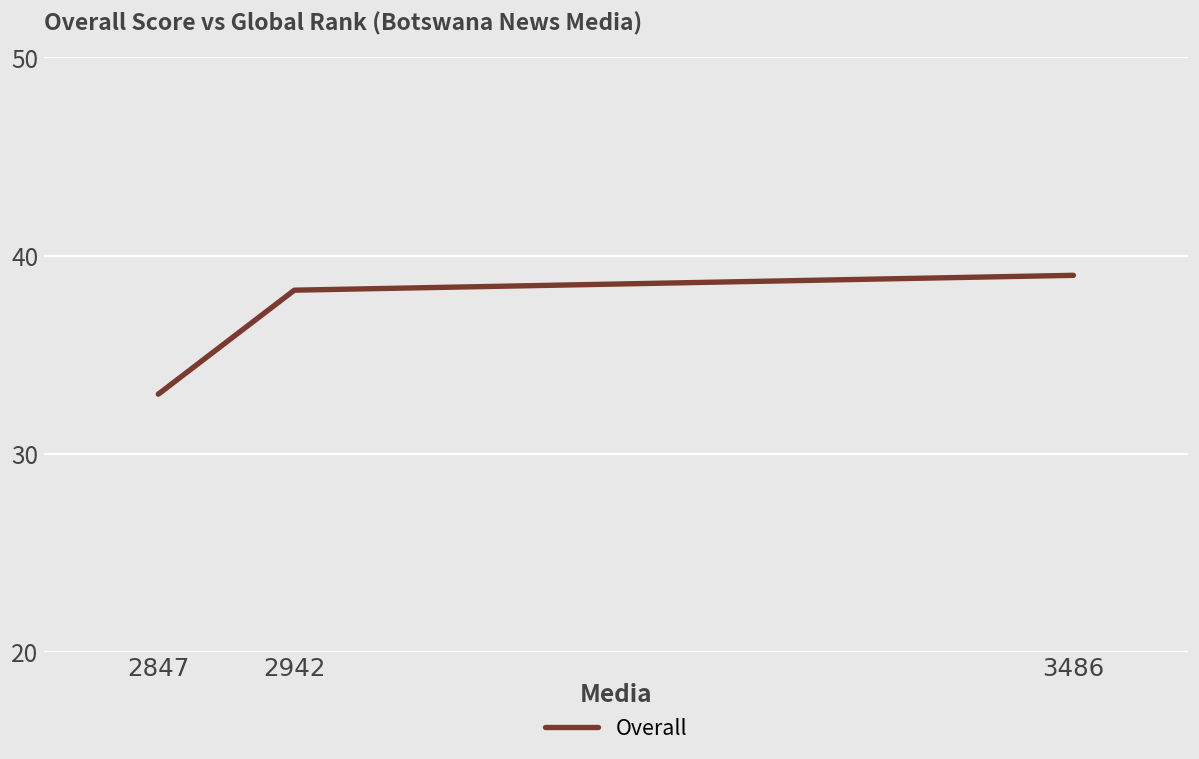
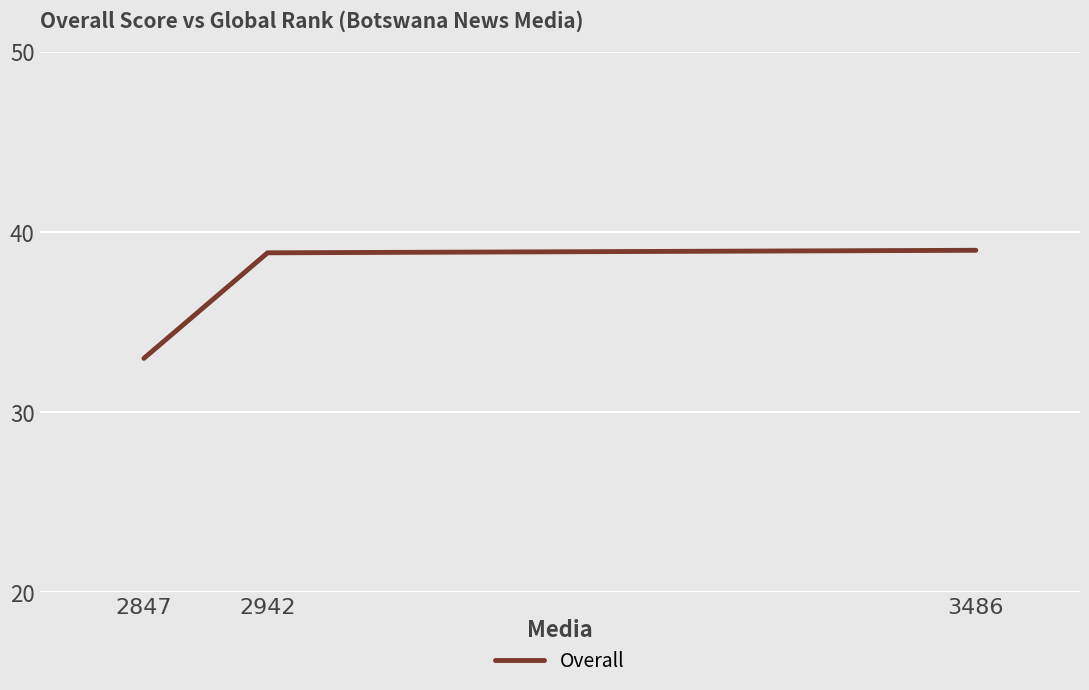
  {
    "2847": 33.0,
-   "2942": 38.3,
+   "2942": 38.9,
    "3486": 39.0
  }
